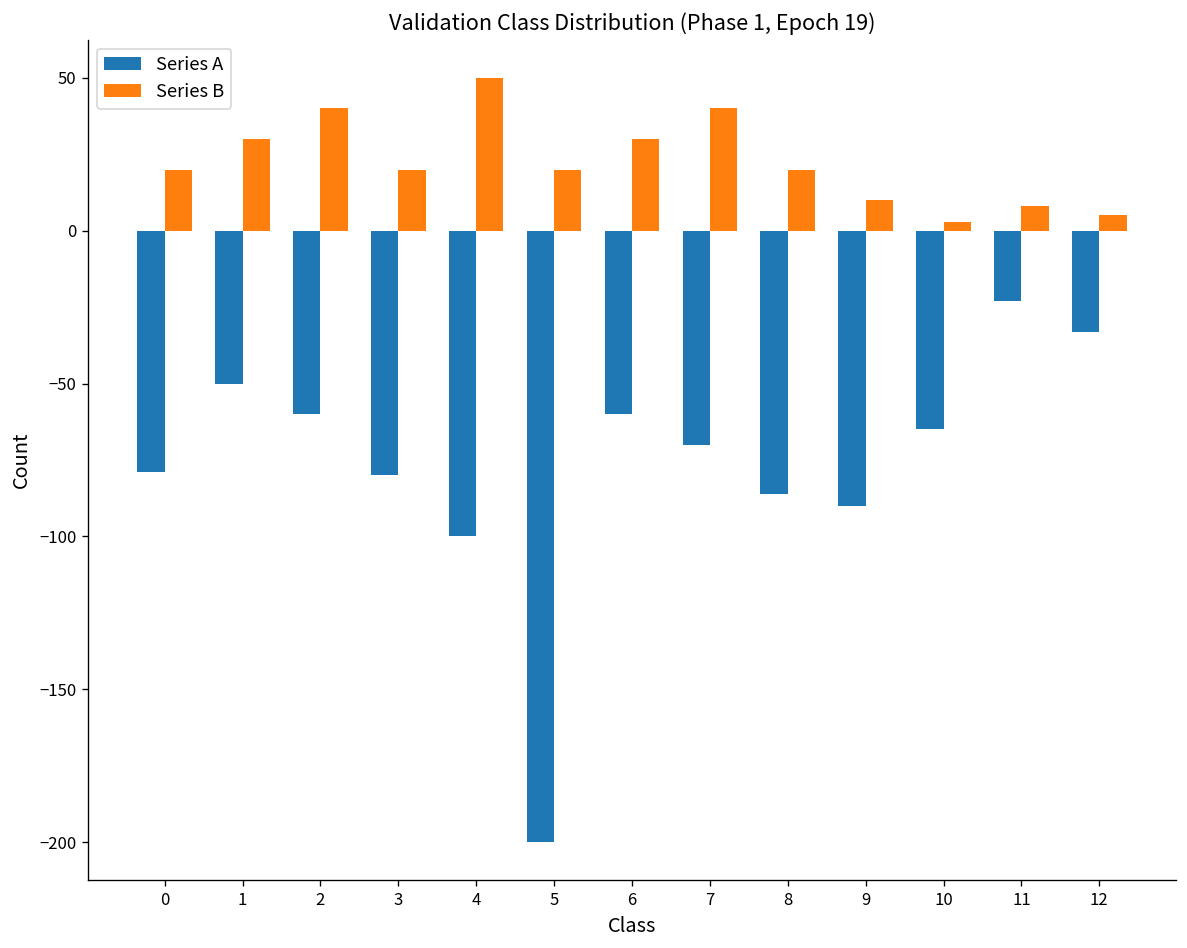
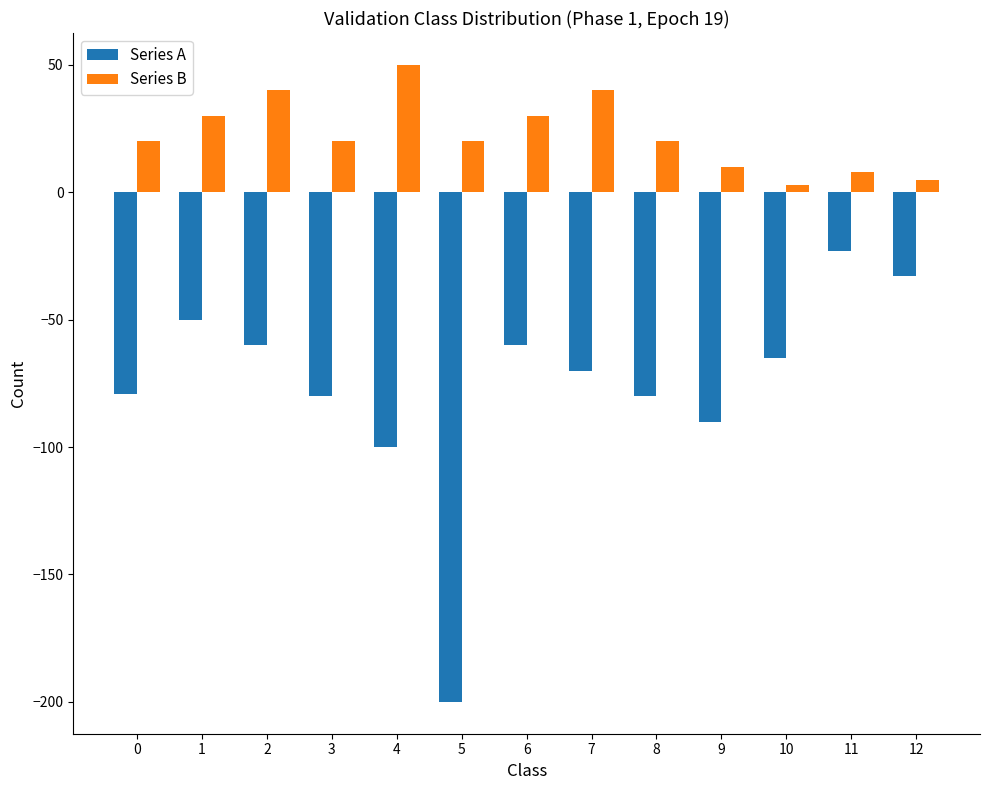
  {
    "Series A": {
      "0": -79,
      "1": -50,
      "2": -60,
      "3": -80,
      "4": -100,
      "5": -200,
      "6": -60,
      "7": -70,
-     "8": -86,
+     "8": -80,
      "9": -90,
      "10": -65,
      "11": -23,
      "12": -33
    },
    "Series B": {
      "0": 20,
      "1": 30,
      "2": 40,
      "3": 20,
      "4": 50,
      "5": 20,
      "6": 30,
      "7": 40,
      "8": 20,
      "9": 10,
      "10": 3,
      "11": 8,
      "12": 5
    }
  }
